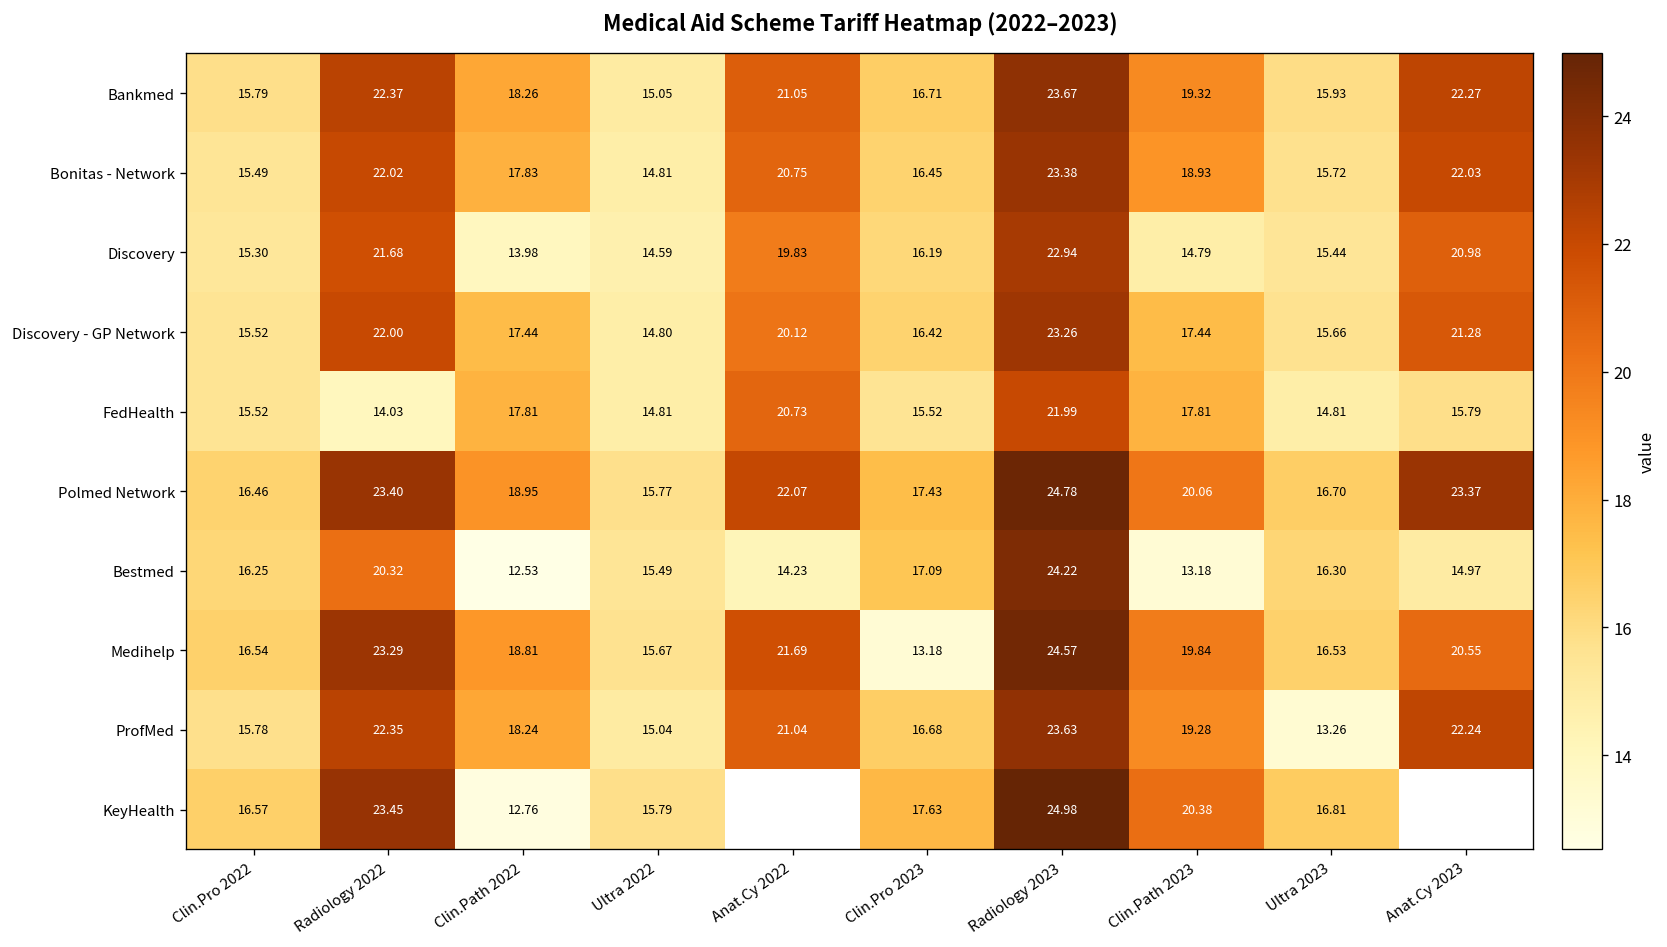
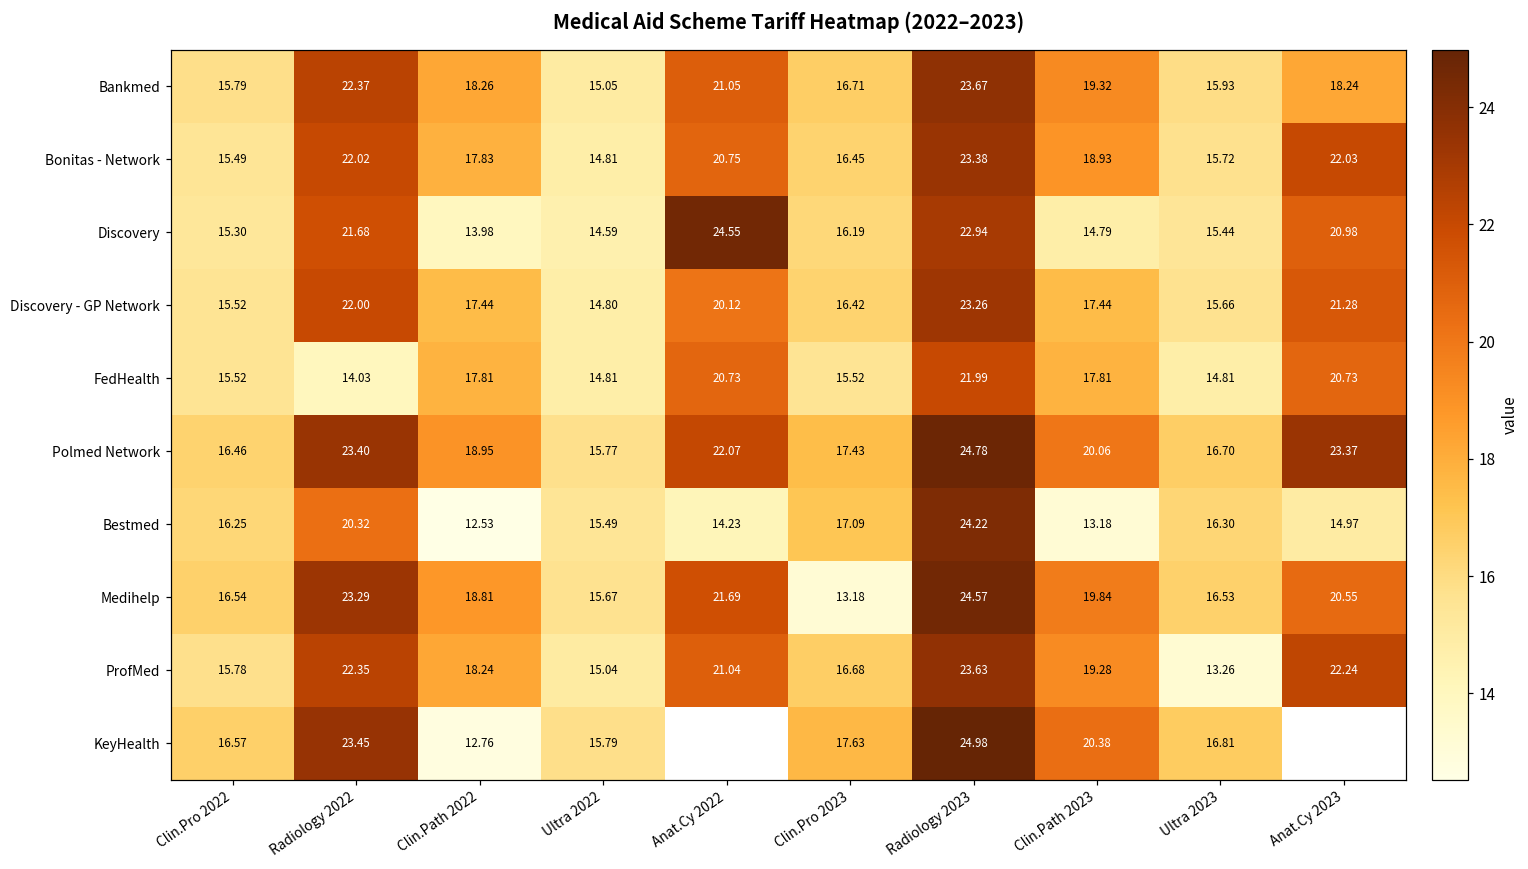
  {
    "Bankmed": {
      "Clin.Pro 2022": 15.79,
      "Radiology 2022": 22.37,
      "Clin.Path 2022": 18.26,
      "Ultra 2022": 15.05,
      "Anat.Cy 2022": 21.05,
      "Clin.Pro 2023": 16.71,
      "Radiology 2023": 23.67,
      "Clin.Path 2023": 19.32,
      "Ultra 2023": 15.93,
-     "Anat.Cy 2023": 22.27
+     "Anat.Cy 2023": 18.24
    },
    "Bonitas - Network": {
      "Clin.Pro 2022": 15.49,
      "Radiology 2022": 22.02,
      "Clin.Path 2022": 17.83,
      "Ultra 2022": 14.81,
      "Anat.Cy 2022": 20.75,
      "Clin.Pro 2023": 16.45,
      "Radiology 2023": 23.38,
      "Clin.Path 2023": 18.93,
      "Ultra 2023": 15.72,
      "Anat.Cy 2023": 22.03
    },
    "Discovery": {
      "Clin.Pro 2022": 15.30,
      "Radiology 2022": 21.68,
      "Clin.Path 2022": 13.98,
      "Ultra 2022": 14.59,
-     "Anat.Cy 2022": 19.83,
+     "Anat.Cy 2022": 24.55,
      "Clin.Pro 2023": 16.19,
      "Radiology 2023": 22.94,
      "Clin.Path 2023": 14.79,
      "Ultra 2023": 15.44,
      "Anat.Cy 2023": 20.98
    },
    "Discovery - GP Network": {
      "Clin.Pro 2022": 15.52,
      "Radiology 2022": 22.00,
      "Clin.Path 2022": 17.44,
      "Ultra 2022": 14.80,
      "Anat.Cy 2022": 20.12,
      "Clin.Pro 2023": 16.42,
      "Radiology 2023": 23.26,
      "Clin.Path 2023": 17.44,
      "Ultra 2023": 15.66,
      "Anat.Cy 2023": 21.28
    },
    "FedHealth": {
      "Clin.Pro 2022": 15.52,
      "Radiology 2022": 14.03,
      "Clin.Path 2022": 17.81,
      "Ultra 2022": 14.81,
      "Anat.Cy 2022": 20.73,
      "Clin.Pro 2023": 15.52,
      "Radiology 2023": 21.99,
      "Clin.Path 2023": 17.81,
      "Ultra 2023": 14.81,
-     "Anat.Cy 2023": 15.79
+     "Anat.Cy 2023": 20.73
    },
    "Polmed Network": {
      "Clin.Pro 2022": 16.46,
      "Radiology 2022": 23.40,
      "Clin.Path 2022": 18.95,
      "Ultra 2022": 15.77,
      "Anat.Cy 2022": 22.07,
      "Clin.Pro 2023": 17.43,
      "Radiology 2023": 24.78,
      "Clin.Path 2023": 20.06,
      "Ultra 2023": 16.70,
      "Anat.Cy 2023": 23.37
    },
    "Bestmed": {
      "Clin.Pro 2022": 16.25,
      "Radiology 2022": 20.32,
      "Clin.Path 2022": 12.53,
      "Ultra 2022": 15.49,
      "Anat.Cy 2022": 14.23,
      "Clin.Pro 2023": 17.09,
      "Radiology 2023": 24.22,
      "Clin.Path 2023": 13.18,
      "Ultra 2023": 16.30,
      "Anat.Cy 2023": 14.97
    },
    "Medihelp": {
      "Clin.Pro 2022": 16.54,
      "Radiology 2022": 23.29,
      "Clin.Path 2022": 18.81,
      "Ultra 2022": 15.67,
      "Anat.Cy 2022": 21.69,
      "Clin.Pro 2023": 13.18,
      "Radiology 2023": 24.57,
      "Clin.Path 2023": 19.84,
      "Ultra 2023": 16.53,
      "Anat.Cy 2023": 20.55
    },
    "ProfMed": {
      "Clin.Pro 2022": 15.78,
      "Radiology 2022": 22.35,
      "Clin.Path 2022": 18.24,
      "Ultra 2022": 15.04,
      "Anat.Cy 2022": 21.04,
      "Clin.Pro 2023": 16.68,
      "Radiology 2023": 23.63,
      "Clin.Path 2023": 19.28,
      "Ultra 2023": 13.26,
      "Anat.Cy 2023": 22.24
    },
    "KeyHealth": {
      "Clin.Pro 2022": 16.57,
      "Radiology 2022": 23.45,
      "Clin.Path 2022": 12.76,
      "Ultra 2022": 15.79,
      "Clin.Pro 2023": 17.63,
      "Radiology 2023": 24.98,
      "Clin.Path 2023": 20.38,
      "Ultra 2023": 16.81
    }
  }
